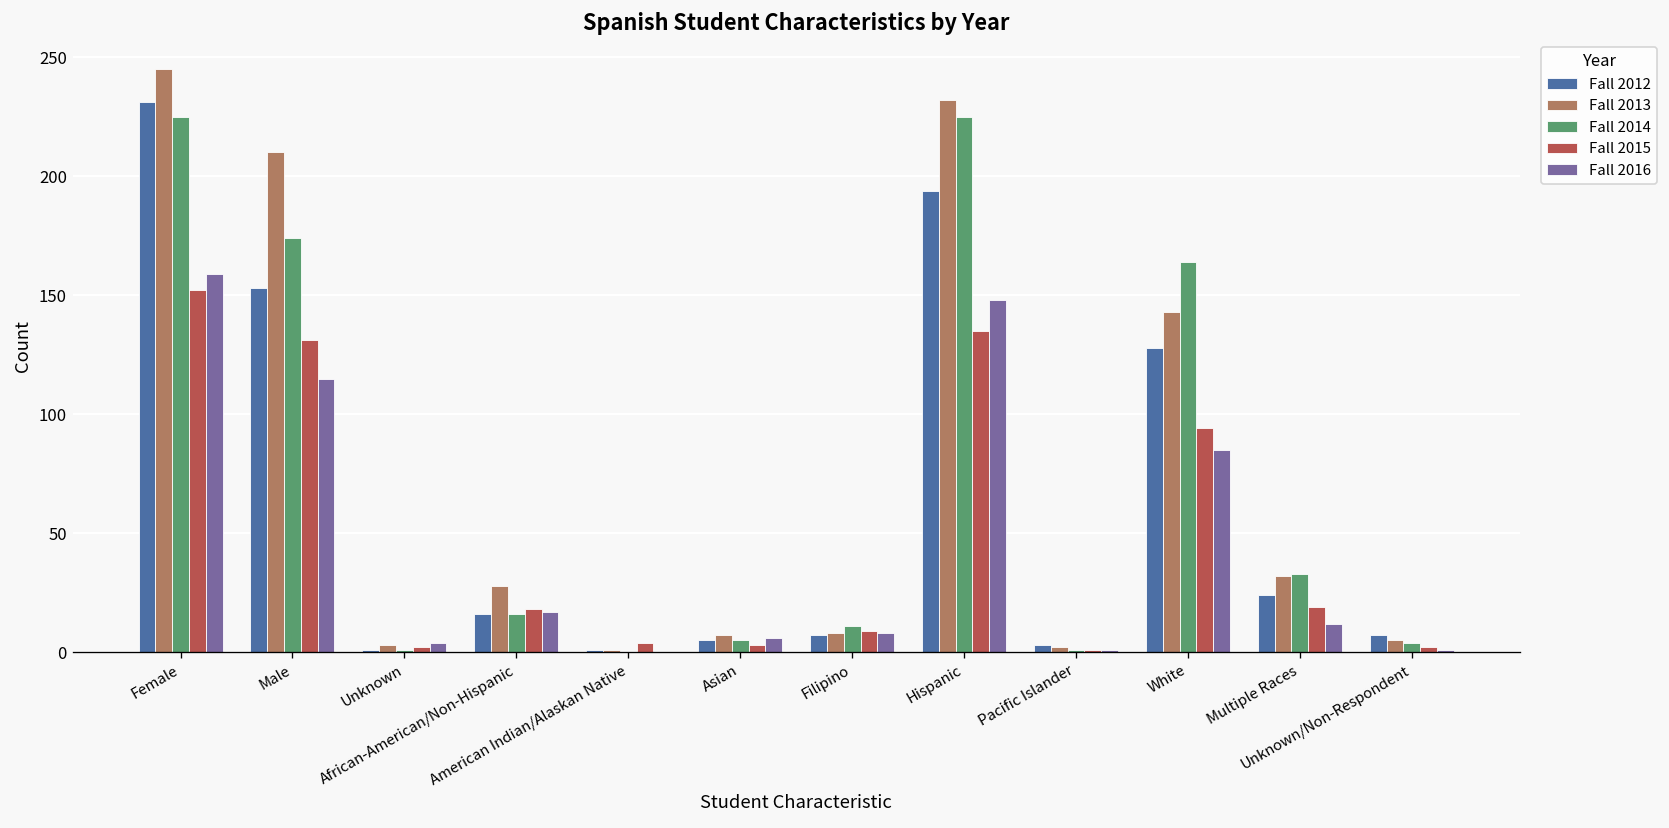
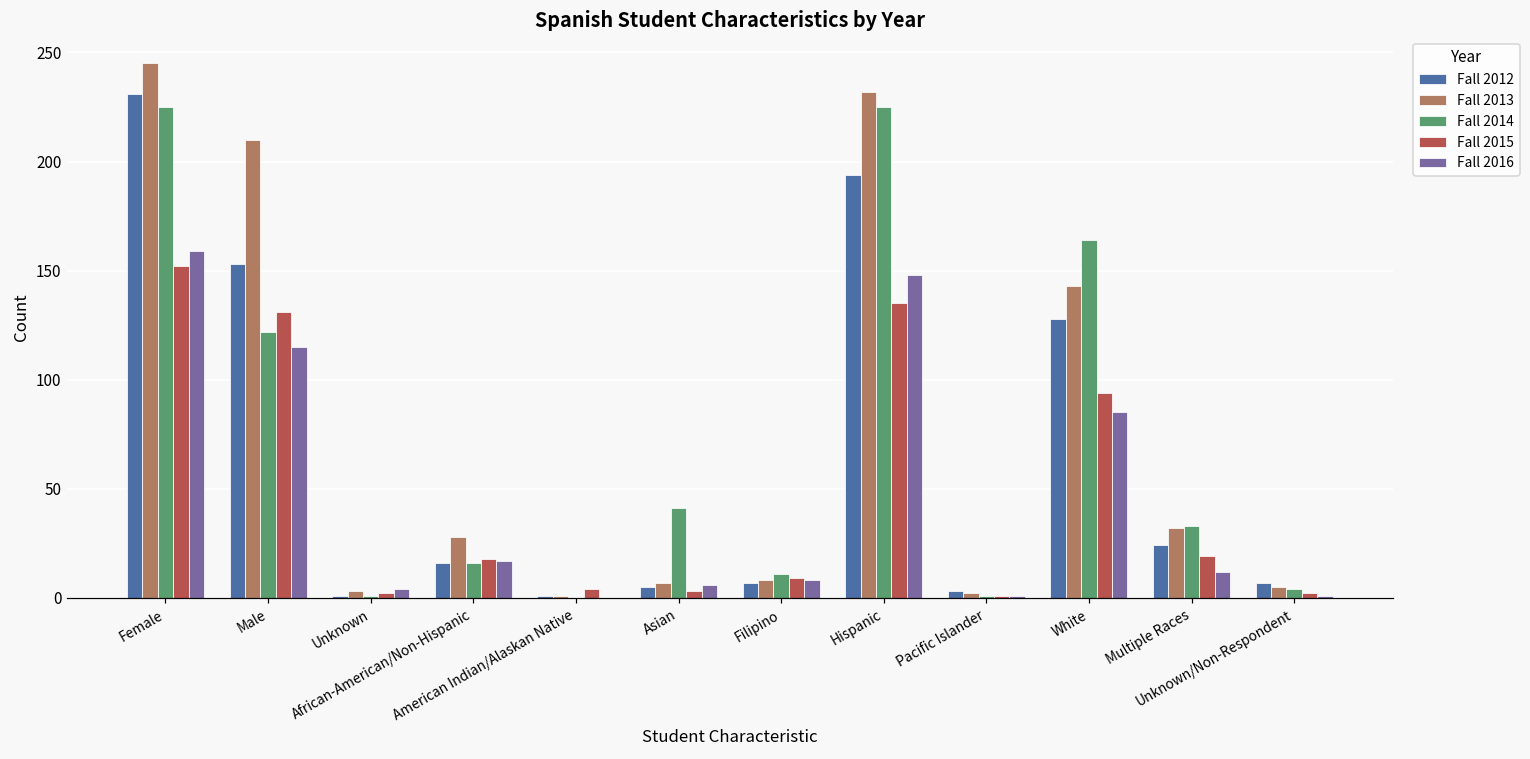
  {
    "Fall 2014": {
      "Female": 225,
-     "Male": 174,
+     "Male": 122,
      "African-American/Non-Hispanic": 16,
      "American Indian/Alaskan Native": 0,
-     "Asian": 5,
+     "Asian": 41,
      "Filipino": 11,
      "Hispanic": 225,
      "White": 164,
      "Multiple Races": 33,
      "Unknown/Non-Respondent": 4
    }
  }
